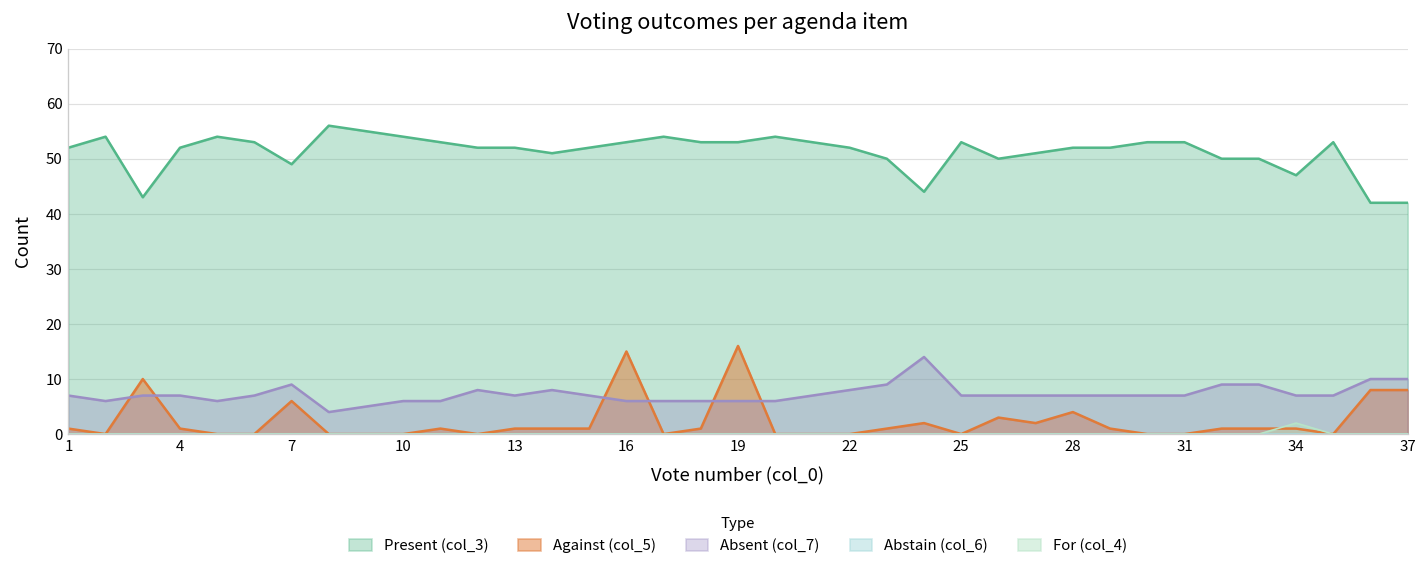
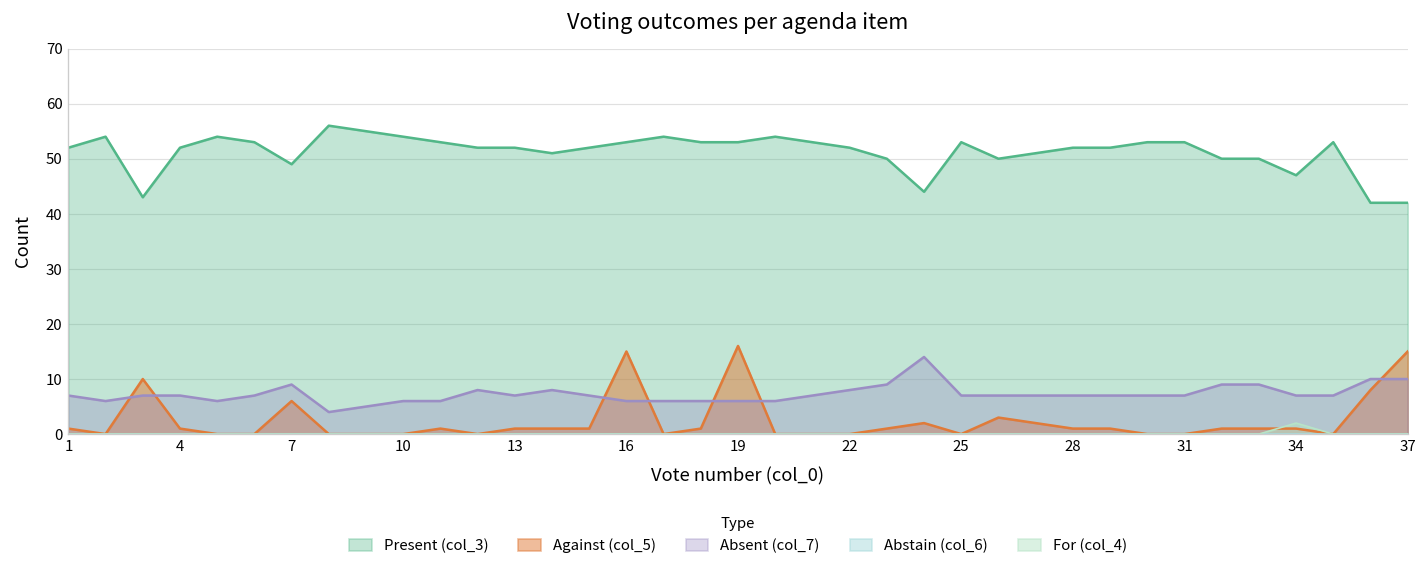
  {
    "Against (col_5)": {
      "1": 1,
      "4": 1,
      "7": 6,
      "13": 1,
      "16": 15,
      "19": 16,
-     "28": 4,
+     "28": 1,
      "34": 1,
-     "37": 8
+     "37": 15
    }
  }
